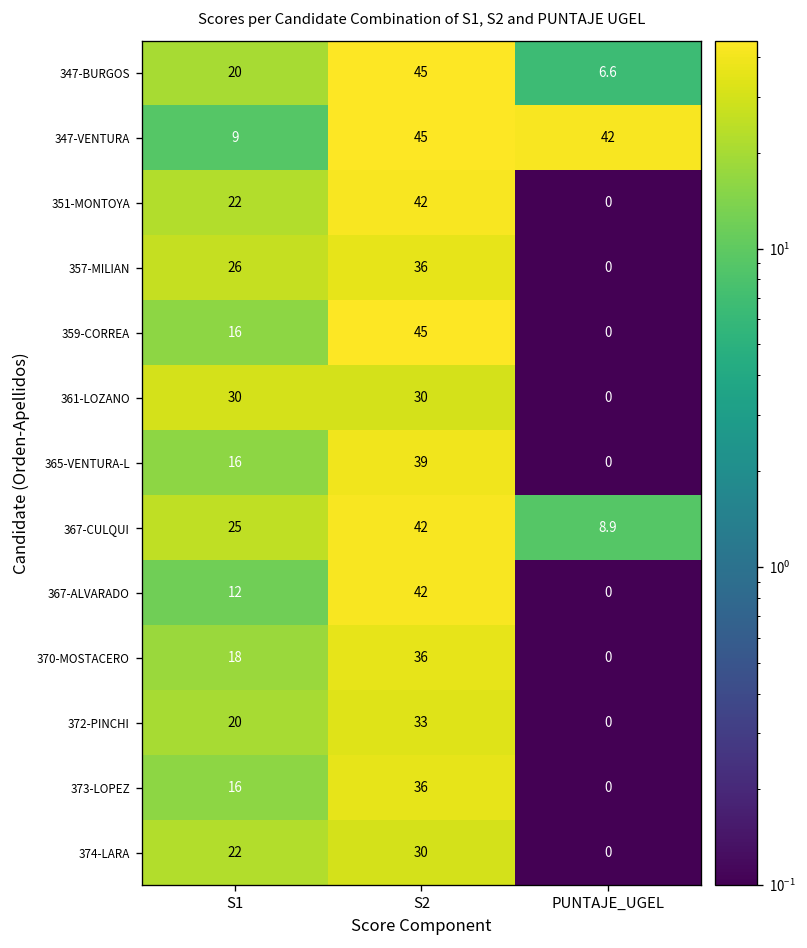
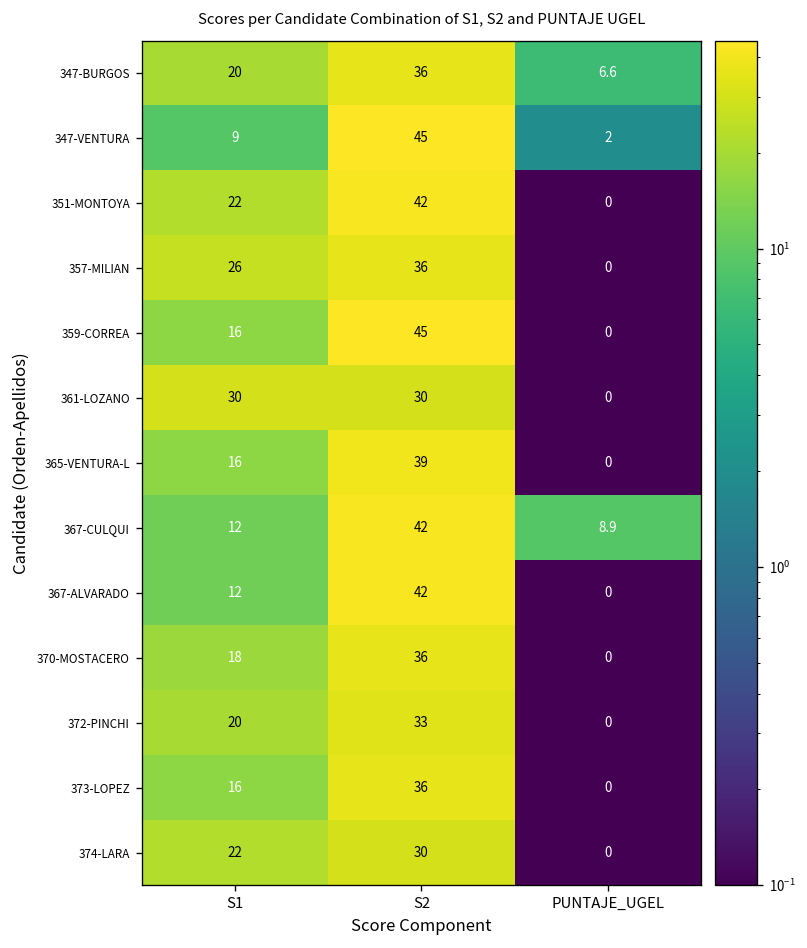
  {
    "347-BURGOS": {
      "S1": 20,
-     "S2": 45,
+     "S2": 36,
      "PUNTAJE_UGEL": 6.6
    },
    "347-VENTURA": {
      "S1": 9,
      "S2": 45,
-     "PUNTAJE_UGEL": 42
+     "PUNTAJE_UGEL": 2
    },
    "351-MONTOYA": {
      "S1": 22,
      "S2": 42,
      "PUNTAJE_UGEL": 0
    },
    "357-MILIAN": {
      "S1": 26,
      "S2": 36,
      "PUNTAJE_UGEL": 0
    },
    "359-CORREA": {
      "S1": 16,
      "S2": 45,
      "PUNTAJE_UGEL": 0
    },
    "361-LOZANO": {
      "S1": 30,
      "S2": 30,
      "PUNTAJE_UGEL": 0
    },
    "365-VENTURA-L": {
      "S1": 16,
      "S2": 39,
      "PUNTAJE_UGEL": 0
    },
    "367-CULQUI": {
-     "S1": 25,
+     "S1": 12,
      "S2": 42,
      "PUNTAJE_UGEL": 8.9
    },
    "367-ALVARADO": {
      "S1": 12,
      "S2": 42,
      "PUNTAJE_UGEL": 0
    },
    "370-MOSTACERO": {
      "S1": 18,
      "S2": 36,
      "PUNTAJE_UGEL": 0
    },
    "372-PINCHI": {
      "S1": 20,
      "S2": 33,
      "PUNTAJE_UGEL": 0
    },
    "373-LOPEZ": {
      "S1": 16,
      "S2": 36,
      "PUNTAJE_UGEL": 0
    },
    "374-LARA": {
      "S1": 22,
      "S2": 30,
      "PUNTAJE_UGEL": 0
    }
  }
